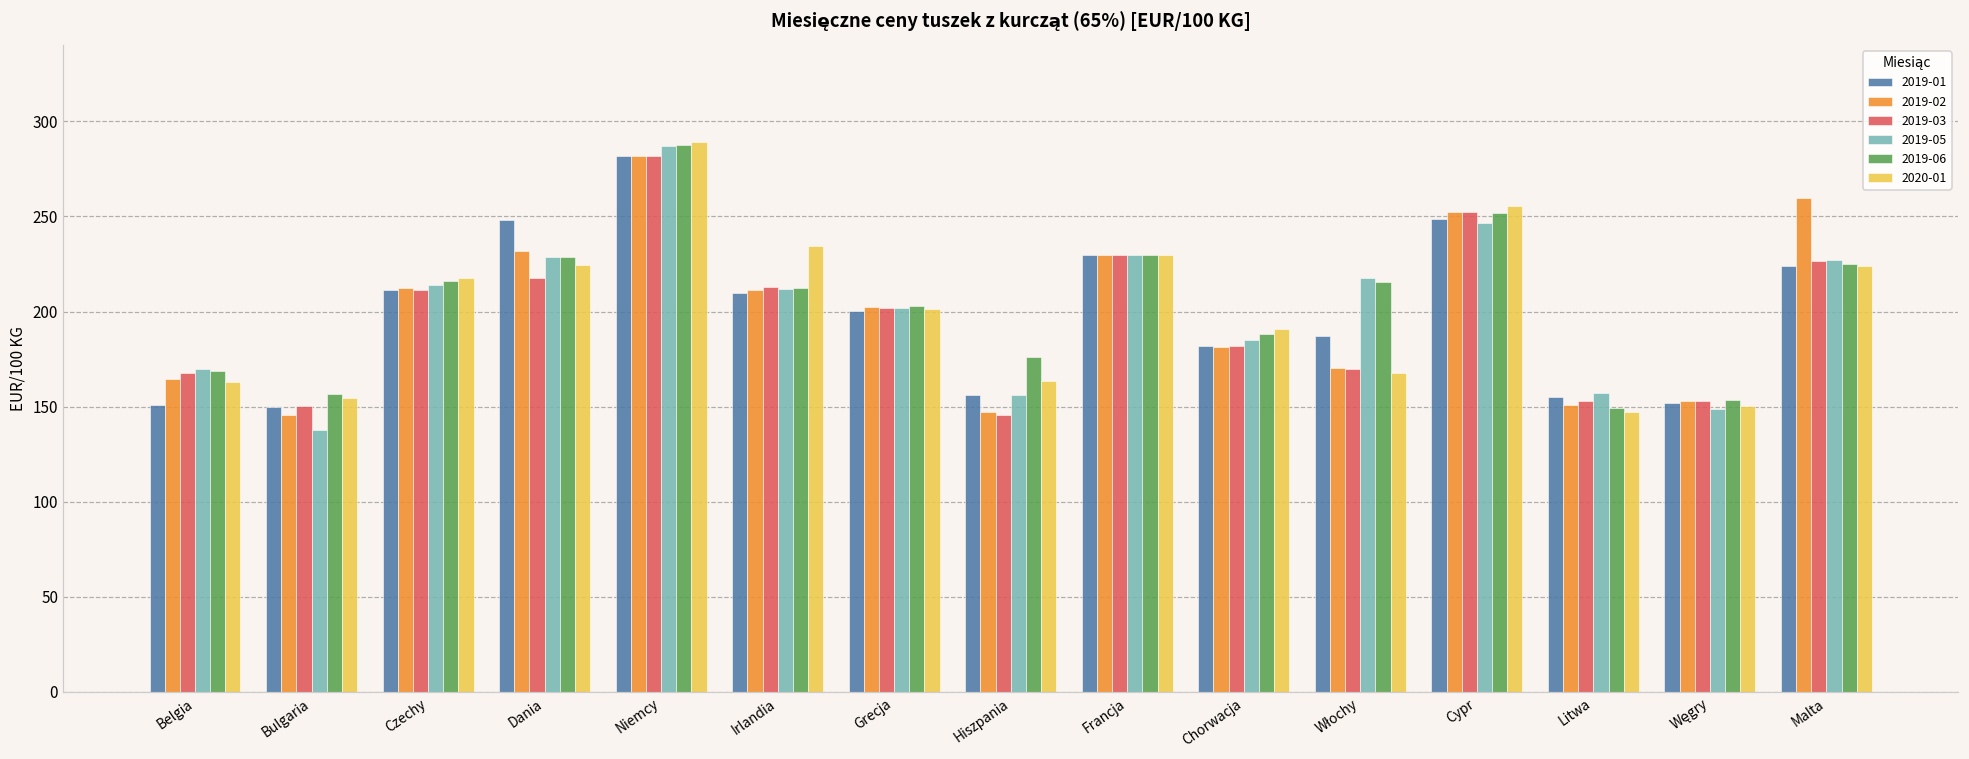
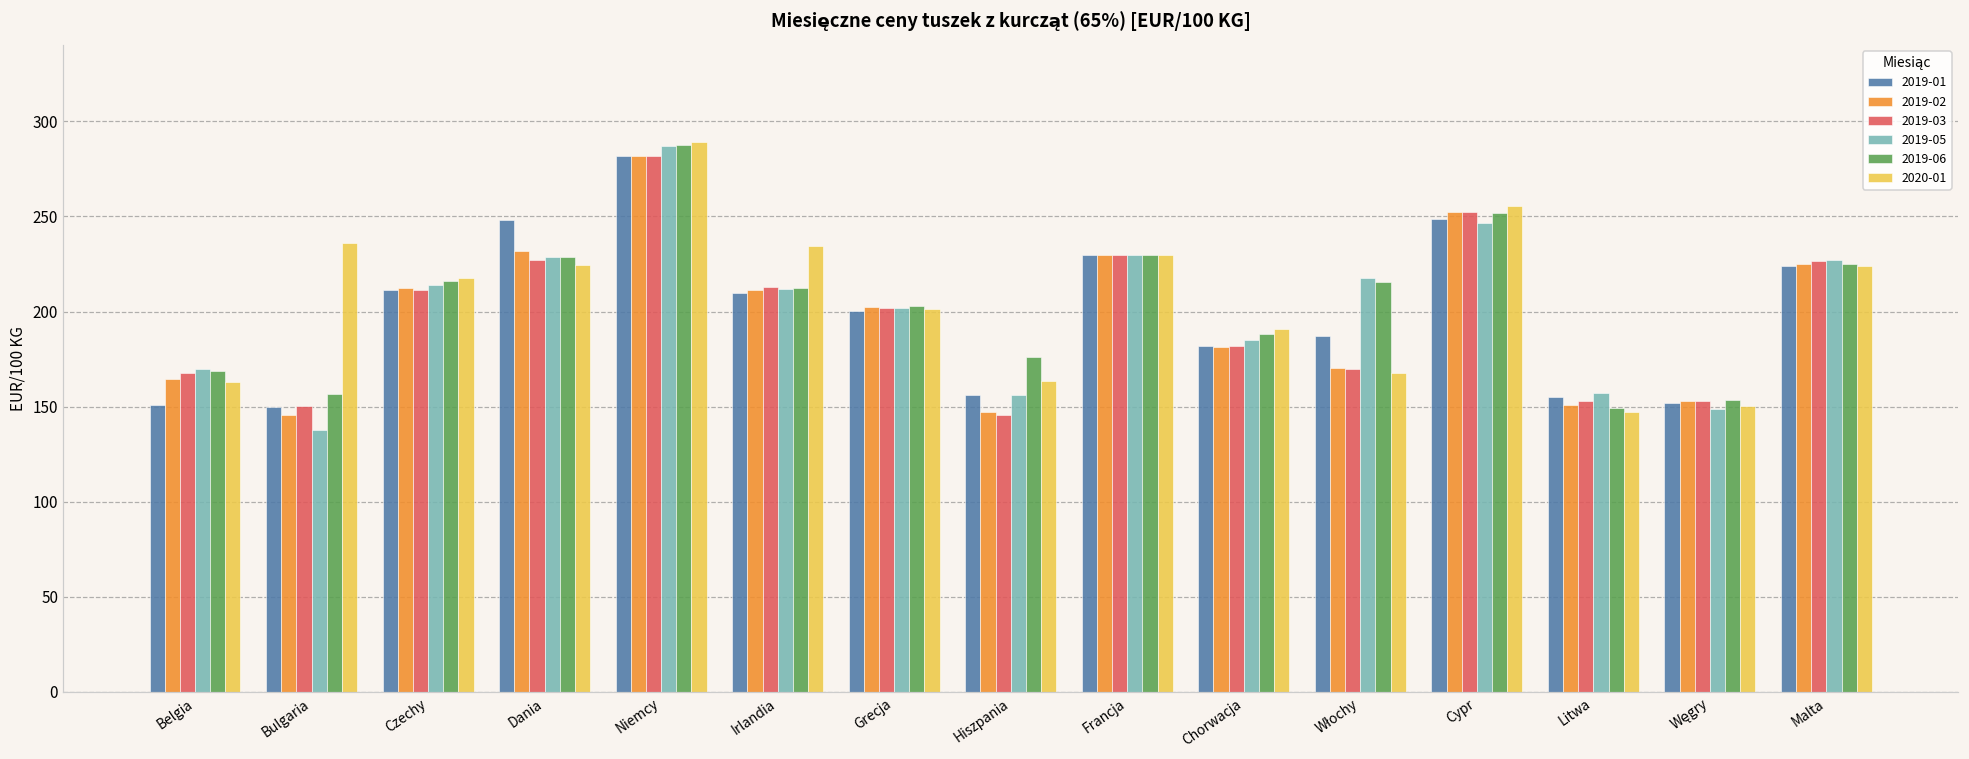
  {
    "2019-01": {
      "Belgia": 151,
      "Bulgaria": 150,
      "Czechy": 212,
      "Dania": 248,
      "Niemcy": 282,
      "Irlandia": 210,
      "Grecja": 200,
      "Hiszpania": 156,
      "Francja": 230,
      "Chorwacja": 182,
      "Włochy": 187,
      "Cypr": 249,
      "Litwa": 155,
      "Węgry": 152,
      "Malta": 224
    },
    "2019-02": {
      "Belgia": 165,
      "Bulgaria": 145,
      "Czechy": 212,
      "Dania": 232,
      "Niemcy": 282,
      "Irlandia": 212,
      "Grecja": 202,
      "Hiszpania": 147,
      "Francja": 230,
      "Chorwacja": 181,
      "Włochy": 170,
      "Cypr": 253,
      "Litwa": 151,
      "Węgry": 153,
-     "Malta": 260
+     "Malta": 225
    },
    "2019-03": {
      "Belgia": 168,
      "Bulgaria": 150,
      "Czechy": 211,
-     "Dania": 218,
+     "Dania": 227,
      "Niemcy": 282,
      "Irlandia": 213,
      "Grecja": 202,
      "Hiszpania": 146,
      "Francja": 230,
      "Chorwacja": 182,
      "Włochy": 170,
      "Cypr": 252,
      "Litwa": 153,
      "Węgry": 153,
      "Malta": 226
    },
    "2019-05": {
      "Belgia": 170,
      "Bulgaria": 138,
      "Czechy": 214,
      "Dania": 228,
      "Niemcy": 287,
      "Irlandia": 212,
      "Grecja": 202,
      "Hiszpania": 156,
      "Francja": 230,
      "Chorwacja": 185,
      "Włochy": 218,
      "Cypr": 247,
      "Litwa": 157,
      "Węgry": 149,
      "Malta": 227
    },
    "2019-06": {
      "Belgia": 169,
      "Bulgaria": 157,
      "Czechy": 216,
      "Dania": 229,
      "Niemcy": 288,
      "Irlandia": 212,
      "Grecja": 203,
      "Hiszpania": 176,
      "Francja": 230,
      "Chorwacja": 188,
      "Włochy": 215,
      "Cypr": 252,
      "Litwa": 149,
      "Węgry": 153,
      "Malta": 225
    },
    "2020-01": {
      "Belgia": 163,
-     "Bulgaria": 155,
+     "Bulgaria": 236,
      "Czechy": 218,
      "Dania": 225,
      "Niemcy": 289,
      "Irlandia": 235,
      "Grecja": 201,
      "Hiszpania": 163,
      "Francja": 230,
      "Chorwacja": 191,
      "Włochy": 168,
      "Cypr": 256,
      "Litwa": 147,
      "Węgry": 150,
      "Malta": 224
    }
  }
